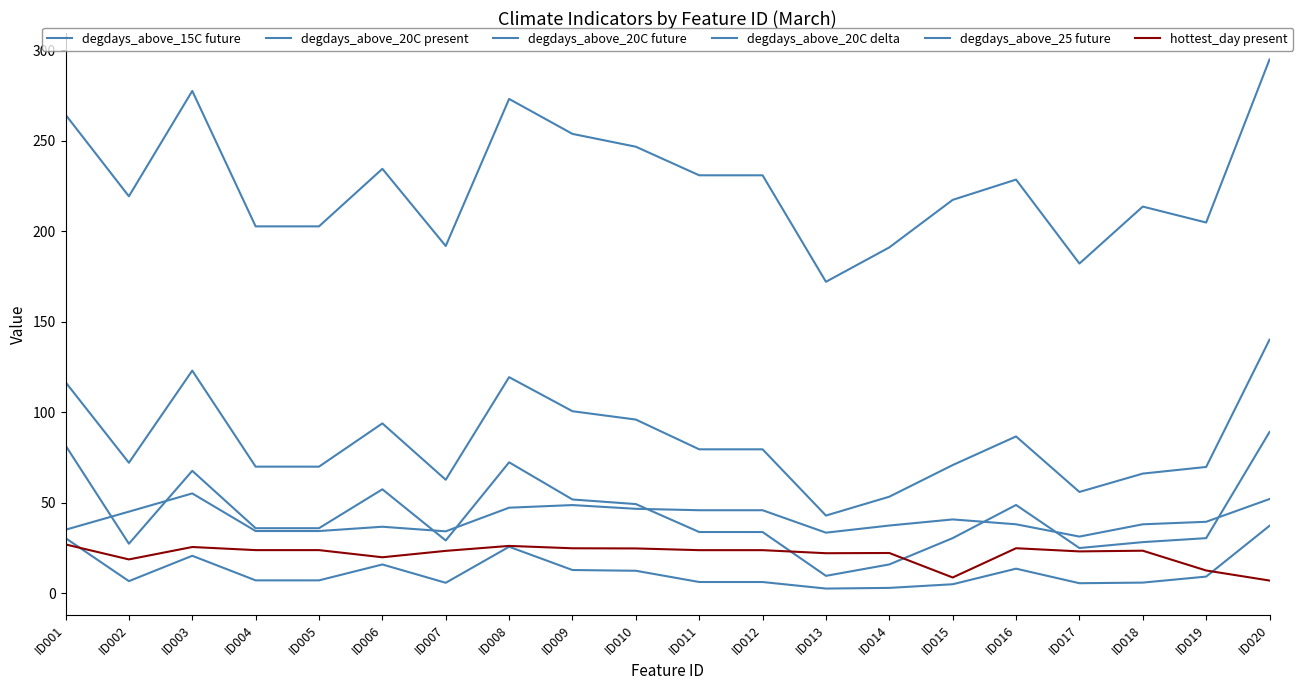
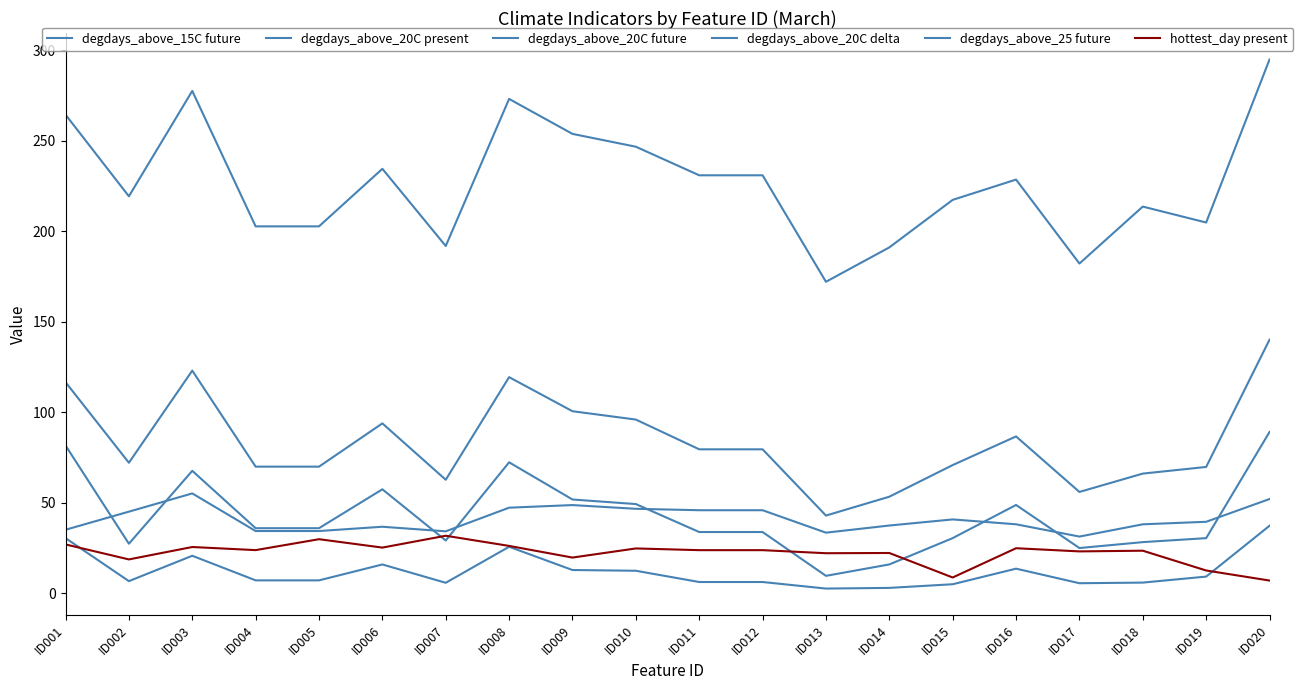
  {
    "hottest_day present": {
      "ID001": 27,
      "ID002": 19,
      "ID003": 25,
      "ID004": 24,
-     "ID005": 24,
-     "ID006": 20,
-     "ID007": 23,
-     "ID009": 25,
+     "ID005": 30,
+     "ID006": 25,
+     "ID007": 32,
+     "ID009": 20,
      "ID010": 25,
      "ID011": 24,
      "ID012": 24,
      "ID013": 22,
      "ID014": 22,
      "ID015": 9,
      "ID016": 25,
      "ID017": 23,
      "ID018": 23,
      "ID019": 12,
      "ID020": 7
    }
  }
